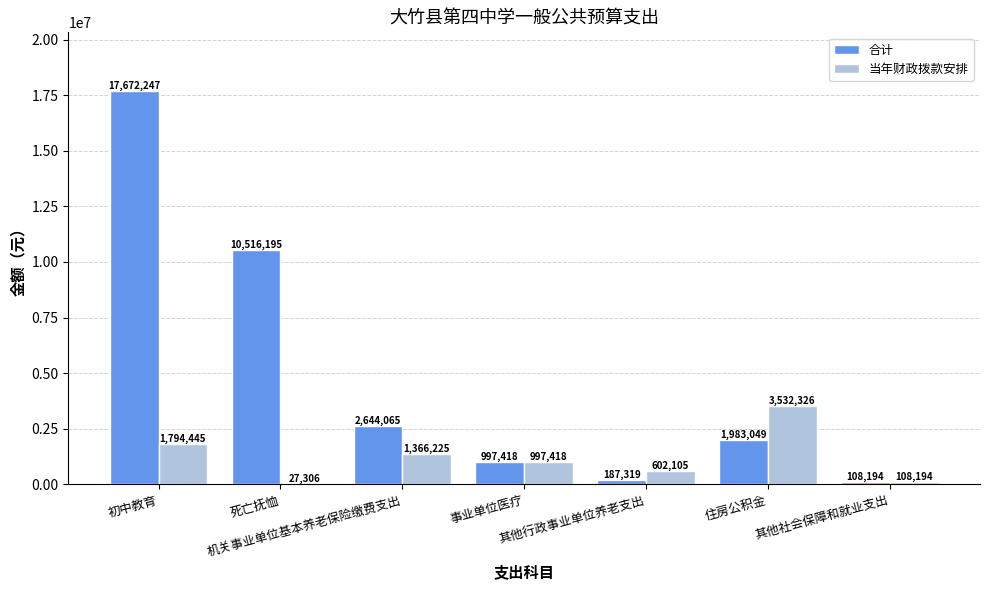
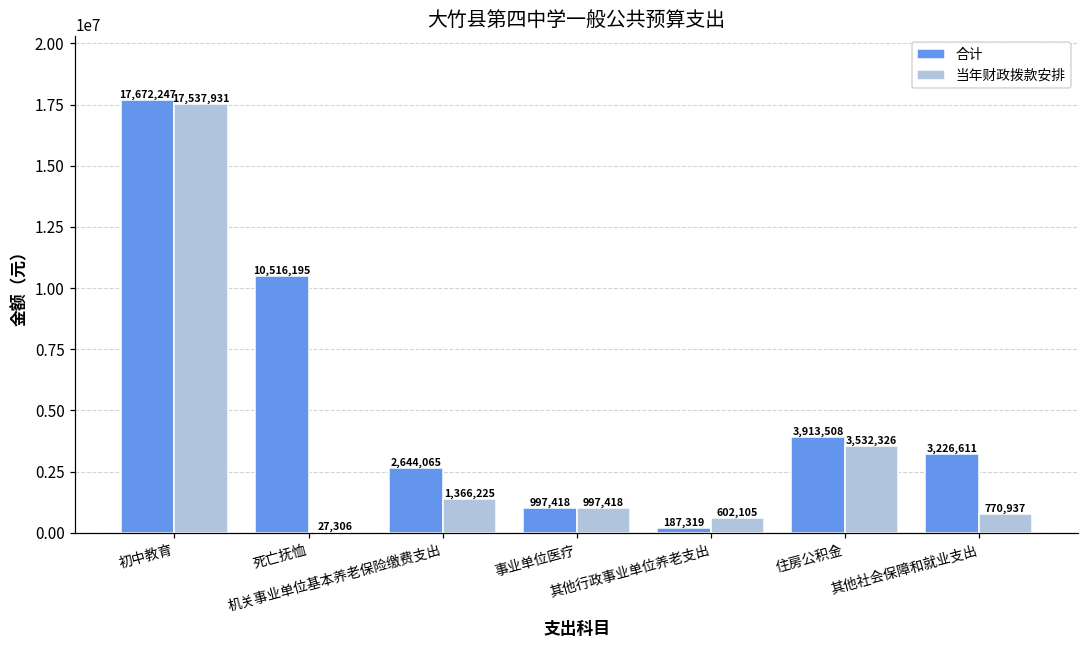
  {
    "合计": {
      "初中教育": "17,672,247",
      "死亡抚恤": "10,516,195",
      "机关事业单位基本养老保险缴费支出": "2,644,065",
      "事业单位医疗": "997,418",
      "其他行政事业单位养老支出": "187,319",
-     "住房公积金": "1,983,049",
-     "其他社会保障和就业支出": "108,194"
+     "住房公积金": "3,913,508",
+     "其他社会保障和就业支出": "3,226,611"
    },
    "当年财政拨款安排": {
-     "初中教育": "1,794,445",
+     "初中教育": "17,537,931",
      "死亡抚恤": "27,306",
      "机关事业单位基本养老保险缴费支出": "1,366,225",
      "事业单位医疗": "997,418",
      "其他行政事业单位养老支出": "602,105",
      "住房公积金": "3,532,326",
-     "其他社会保障和就业支出": "108,194"
+     "其他社会保障和就业支出": "770,937"
    }
  }
